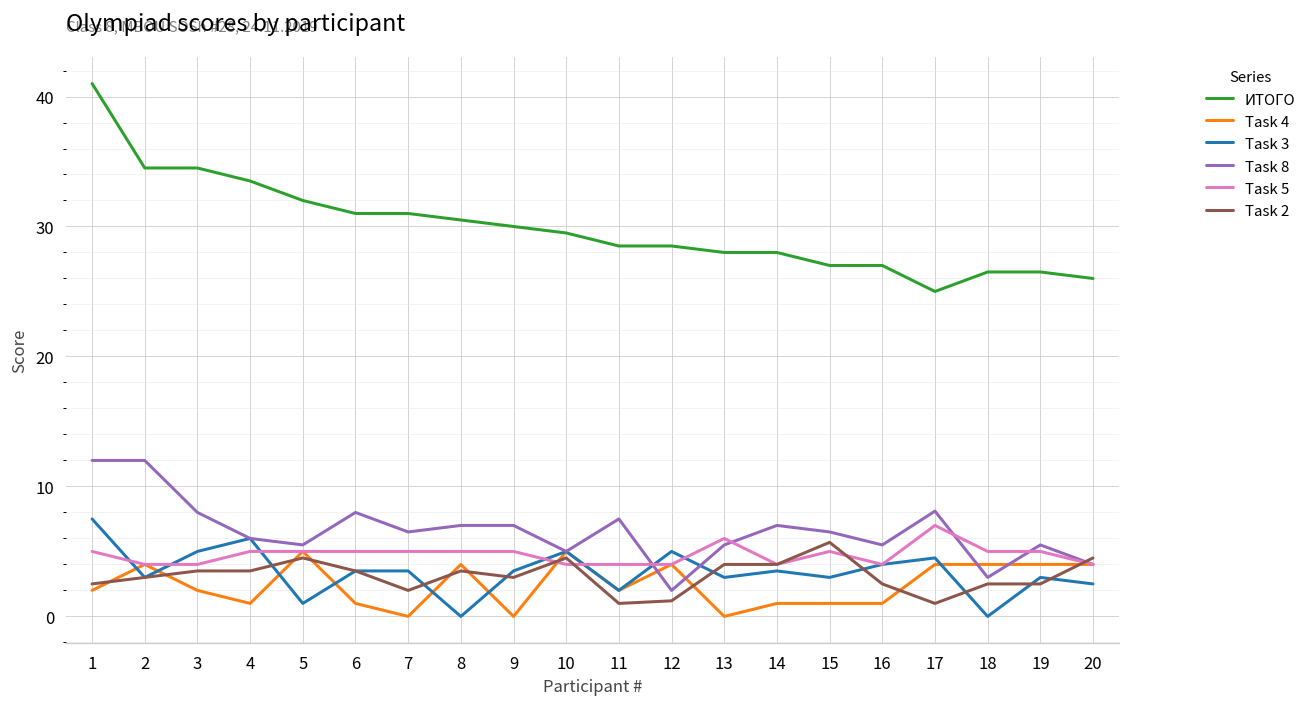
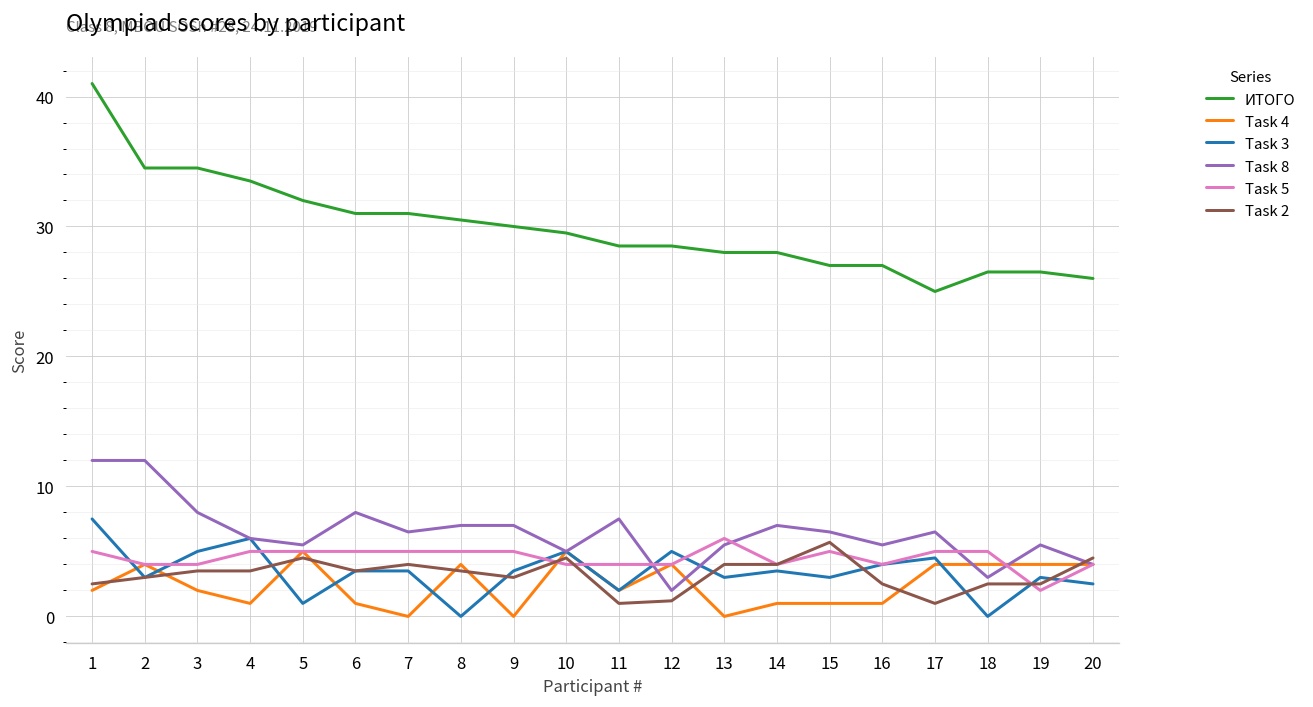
  {
    "ИТОГО": {
      "1": 41.0,
      "2": 34.5,
      "3": 34.5,
      "4": 33.5,
      "5": 32.0,
      "6": 31.0,
      "7": 31.0,
      "8": 30.5,
      "9": 30.0,
      "10": 29.5,
      "11": 28.5,
      "12": 28.5,
      "13": 28.0,
      "14": 28.0,
      "15": 27.0,
      "16": 27.0,
      "17": 25.0,
      "18": 26.5,
      "19": 26.5,
      "20": 26.0
    },
    "Task 4": {
      "1": 2.0,
      "3": 2.0,
      "4": 1.0,
      "6": 1.0,
      "7": 0.0,
      "8": 4.0,
      "9": 0.0,
      "13": 0.0,
      "14": 1.0,
      "15": 1.0,
      "16": 1.0,
      "17": 4.0,
      "18": 4.0,
      "19": 4.0
    },
    "Task 3": {
      "1": 7.5,
      "3": 5.0,
      "5": 1.0,
      "7": 3.5,
      "8": 0.0,
      "9": 3.5,
      "12": 5.0,
      "13": 3.0,
      "14": 3.5,
      "15": 3.0,
      "17": 4.5,
      "18": 0.0,
      "19": 3.0,
      "20": 2.5
    },
    "Task 8": {
      "1": 12.0,
      "2": 12.0,
      "3": 8.0,
      "5": 5.5,
      "6": 8.0,
      "7": 6.5,
      "8": 7.0,
      "9": 7.0,
      "11": 7.5,
      "12": 2.0,
      "13": 5.5,
      "14": 7.0,
      "15": 6.5,
      "16": 5.5,
-     "17": 8.1,
+     "17": 6.5,
      "18": 3.0,
      "19": 5.5
    },
    "Task 5": {
      "1": 5,
      "3": 4,
      "4": 5,
      "6": 5,
      "7": 5,
      "8": 5,
      "9": 5,
      "10": 4,
      "11": 4,
      "13": 6,
      "15": 5,
-     "17": 7,
+     "17": 5,
      "18": 5,
-     "19": 5
+     "19": 2
    },
    "Task 2": {
      "1": 2.5,
      "3": 3.5,
      "4": 3.5,
      "5": 4.5,
-     "7": 2,
+     "7": 4,
      "8": 3.5,
      "9": 3,
      "10": 4.5,
      "11": 1,
      "12": 1,
      "13": 4,
      "15": 5.7,
      "16": 2.5,
      "17": 1,
      "18": 2.5,
      "19": 2.5,
      "20": 4.5
    }
  }
